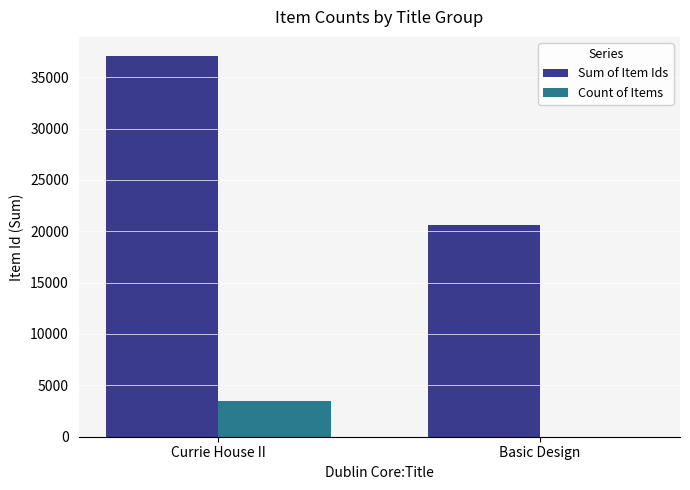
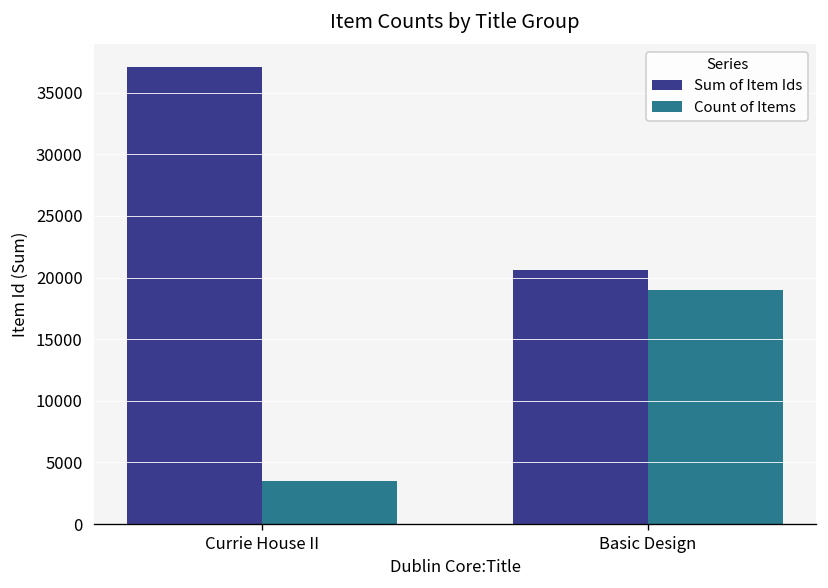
  {
    "Sum of Item Ids": {
      "Currie House II": 37100,
      "Basic Design": 20600
    },
    "Count of Items": {
      "Currie House II": 3500,
-     "Basic Design": 0
+     "Basic Design": 19000
    }
  }
